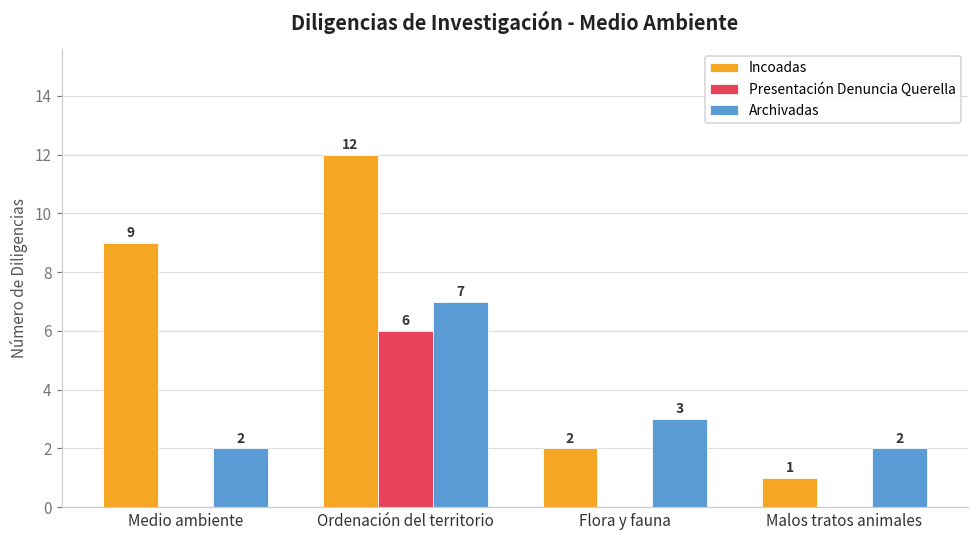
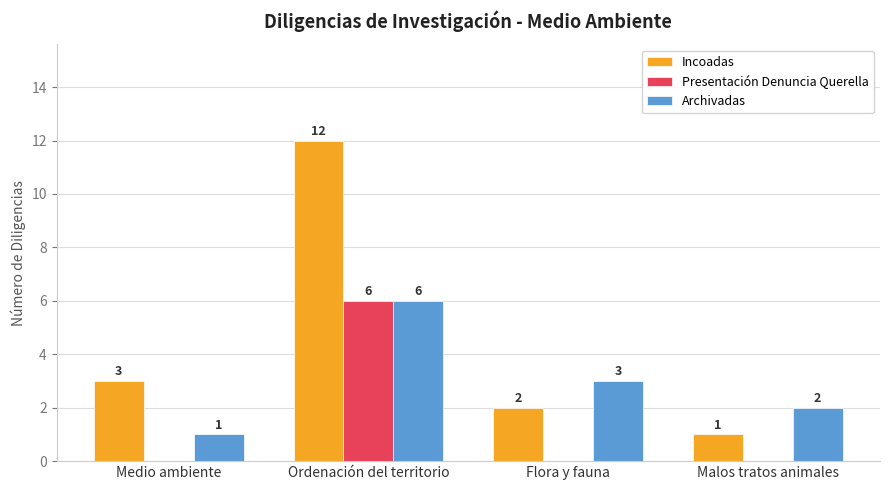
  {
    "Incoadas": {
-     "Medio ambiente": 9,
+     "Medio ambiente": 3,
      "Ordenación del territorio": 12,
      "Flora y fauna": 2,
      "Malos tratos animales": 1
    },
    "Presentación Denuncia Querella": {
      "Ordenación del territorio": 6
    },
    "Archivadas": {
-     "Medio ambiente": 2,
-     "Ordenación del territorio": 7,
+     "Medio ambiente": 1,
+     "Ordenación del territorio": 6,
      "Flora y fauna": 3,
      "Malos tratos animales": 2
    }
  }
